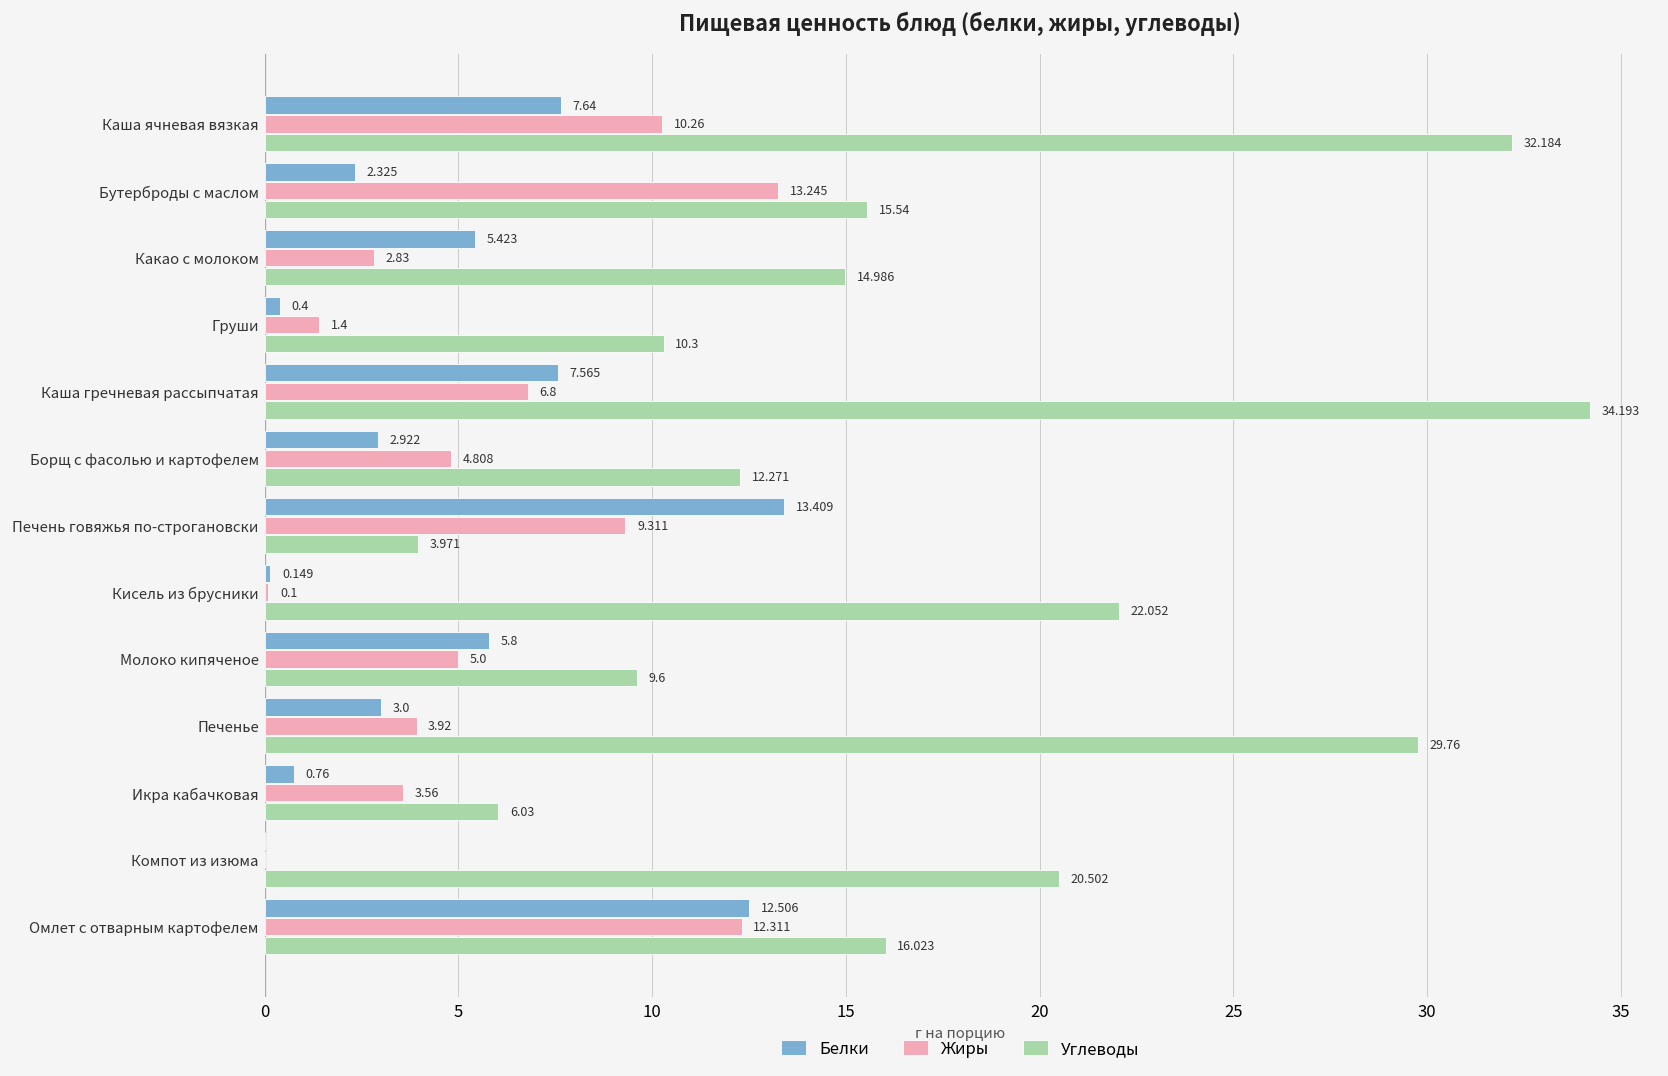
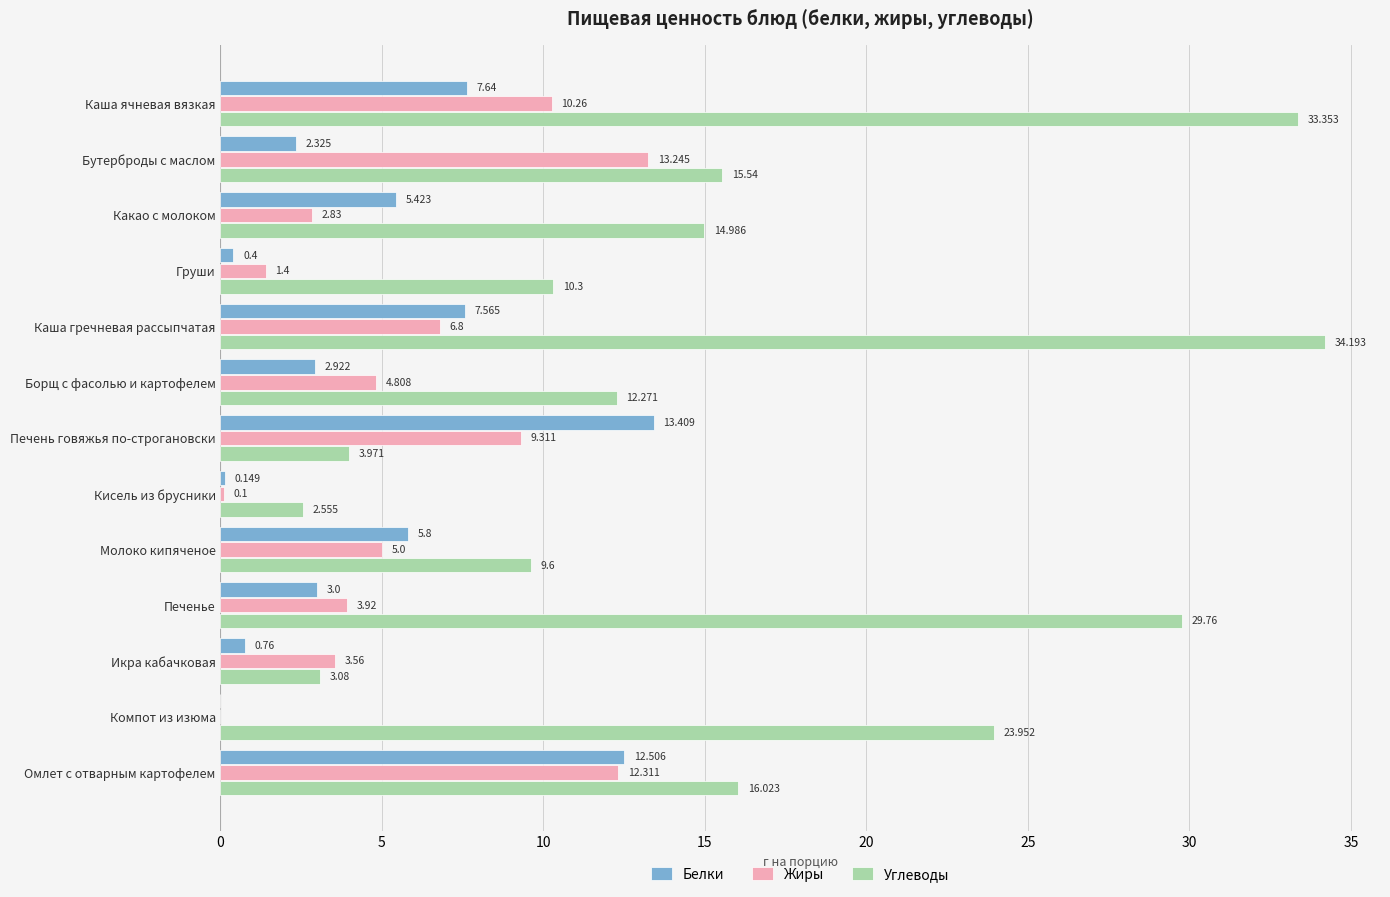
  {
    "Белки": {
      "Каша ячневая вязкая": 7.64,
      "Бутерброды с маслом": 2.325,
      "Какао с молоком": 5.423,
      "Груши": 0.4,
      "Каша гречневая рассыпчатая": 7.565,
      "Борщ с фасолью и картофелем": 2.922,
      "Печень говяжья по-строгановски": 13.409,
      "Кисель из брусники": 0.149,
      "Молоко кипяченое": 5.8,
      "Печенье": 3.0,
      "Икра кабачковая": 0.76,
      "Омлет с отварным картофелем": 12.506
    },
    "Жиры": {
      "Каша ячневая вязкая": 10.26,
      "Бутерброды с маслом": 13.245,
      "Какао с молоком": 2.83,
      "Груши": 1.4,
      "Каша гречневая рассыпчатая": 6.8,
      "Борщ с фасолью и картофелем": 4.808,
      "Печень говяжья по-строгановски": 9.311,
      "Кисель из брусники": 0.1,
      "Молоко кипяченое": 5.0,
      "Печенье": 3.92,
      "Икра кабачковая": 3.56,
      "Омлет с отварным картофелем": 12.311
    },
    "Углеводы": {
-     "Каша ячневая вязкая": 32.184,
+     "Каша ячневая вязкая": 33.353,
      "Бутерброды с маслом": 15.54,
      "Какао с молоком": 14.986,
      "Груши": 10.3,
      "Каша гречневая рассыпчатая": 34.193,
      "Борщ с фасолью и картофелем": 12.271,
      "Печень говяжья по-строгановски": 3.971,
-     "Кисель из брусники": 22.052,
+     "Кисель из брусники": 2.555,
      "Молоко кипяченое": 9.6,
      "Печенье": 29.76,
-     "Икра кабачковая": 6.03,
-     "Компот из изюма": 20.502,
+     "Икра кабачковая": 3.08,
+     "Компот из изюма": 23.952,
      "Омлет с отварным картофелем": 16.023
    }
  }
